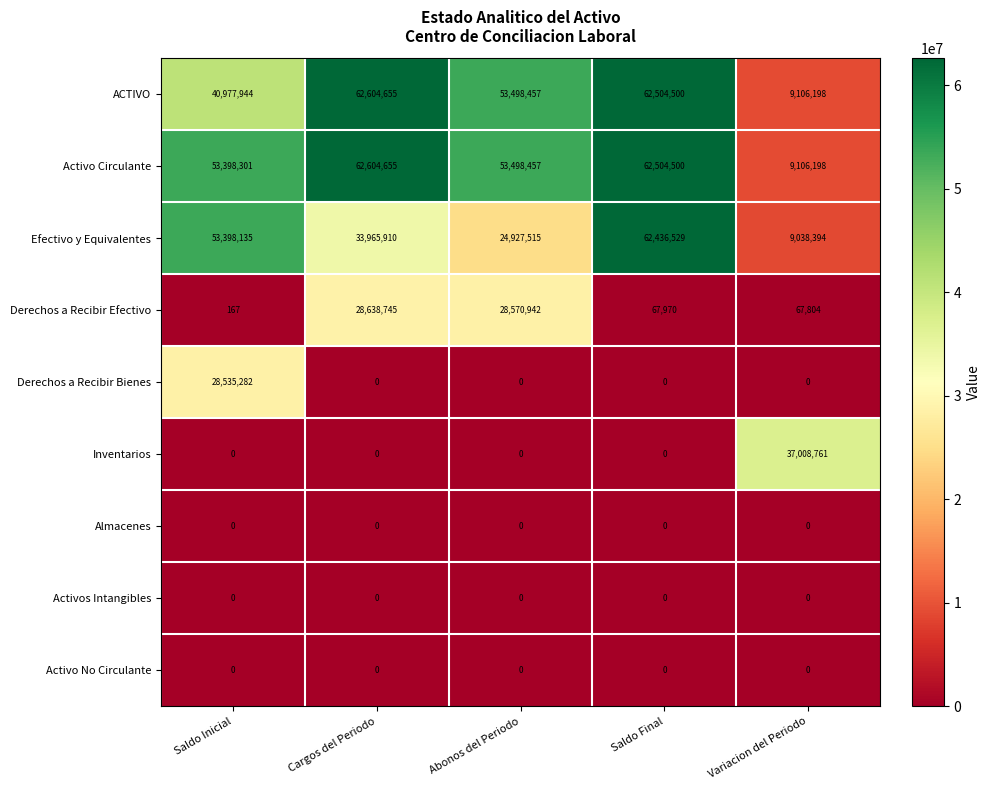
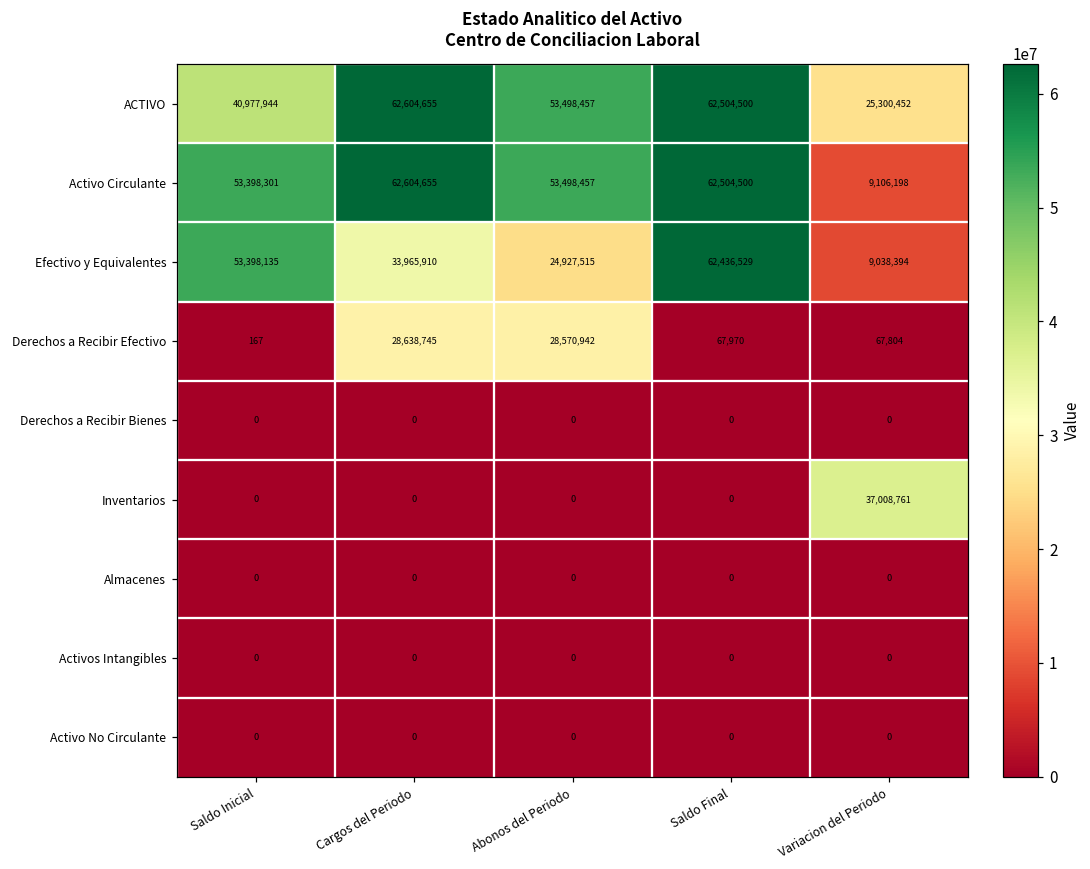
  {
    "ACTIVO": {
      "Saldo Inicial": "40,977,944",
      "Cargos del Periodo": "62,604,655",
      "Abonos del Periodo": "53,498,457",
      "Saldo Final": "62,504,500",
-     "Variacion del Periodo": "9,106,198"
+     "Variacion del Periodo": "25,300,452"
    },
    "Activo Circulante": {
      "Saldo Inicial": "53,398,301",
      "Cargos del Periodo": "62,604,655",
      "Abonos del Periodo": "53,498,457",
      "Saldo Final": "62,504,500",
      "Variacion del Periodo": "9,106,198"
    },
    "Efectivo y Equivalentes": {
      "Saldo Inicial": "53,398,135",
      "Cargos del Periodo": "33,965,910",
      "Abonos del Periodo": "24,927,515",
      "Saldo Final": "62,436,529",
      "Variacion del Periodo": "9,038,394"
    },
    "Derechos a Recibir Efectivo": {
      "Saldo Inicial": "167",
      "Cargos del Periodo": "28,638,745",
      "Abonos del Periodo": "28,570,942",
      "Saldo Final": "67,970",
      "Variacion del Periodo": "67,804"
    },
    "Derechos a Recibir Bienes": {
-     "Saldo Inicial": "28,535,282",
+     "Saldo Inicial": "0",
      "Cargos del Periodo": "0",
      "Abonos del Periodo": "0",
      "Saldo Final": "0",
      "Variacion del Periodo": "0"
    },
    "Inventarios": {
      "Saldo Inicial": "0",
      "Cargos del Periodo": "0",
      "Abonos del Periodo": "0",
      "Saldo Final": "0",
      "Variacion del Periodo": "37,008,761"
    },
    "Almacenes": {
      "Saldo Inicial": "0",
      "Cargos del Periodo": "0",
      "Abonos del Periodo": "0",
      "Saldo Final": "0",
      "Variacion del Periodo": "0"
    },
    "Activos Intangibles": {
      "Saldo Inicial": "0",
      "Cargos del Periodo": "0",
      "Abonos del Periodo": "0",
      "Saldo Final": "0",
      "Variacion del Periodo": "0"
    },
    "Activo No Circulante": {
      "Saldo Inicial": "0",
      "Cargos del Periodo": "0",
      "Abonos del Periodo": "0",
      "Saldo Final": "0",
      "Variacion del Periodo": "0"
    }
  }
